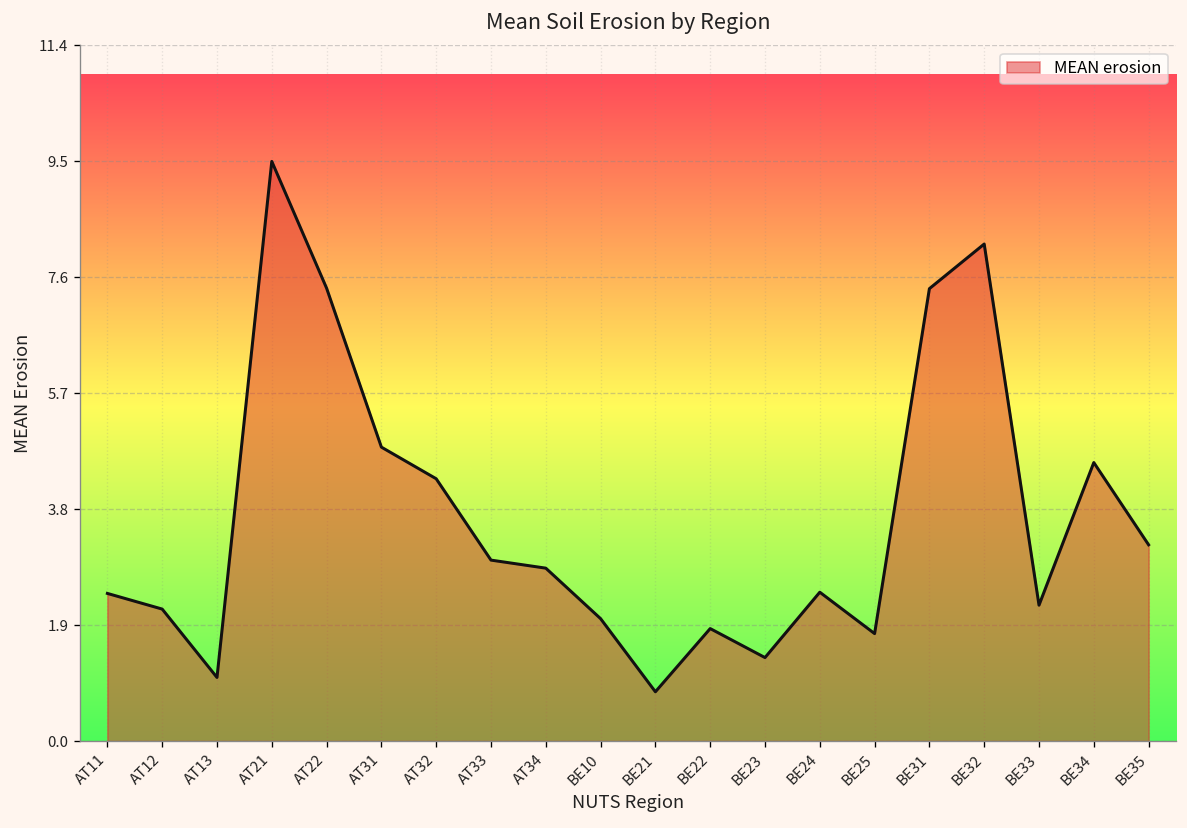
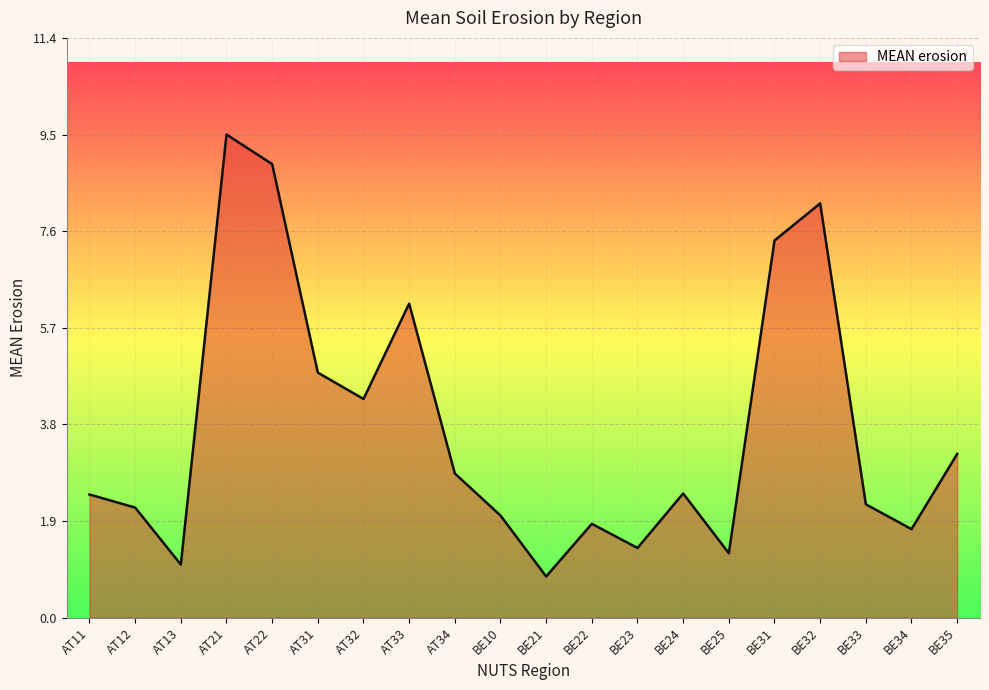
  {
    "AT11": 2.4,
    "AT12": 2.2,
    "AT13": 1.0,
    "AT21": 9.5,
-   "AT22": 7.4,
+   "AT22": 8.9,
    "AT31": 4.8,
    "AT32": 4.3,
-   "AT33": 3.0,
+   "AT33": 6.2,
    "AT34": 2.8,
    "BE10": 2.0,
    "BE21": 0.8,
    "BE22": 1.8,
    "BE23": 1.4,
    "BE24": 2.4,
-   "BE25": 1.8,
+   "BE25": 1.3,
    "BE31": 7.4,
    "BE32": 8.1,
    "BE33": 2.2,
-   "BE34": 4.6,
+   "BE34": 1.7,
    "BE35": 3.2
  }
